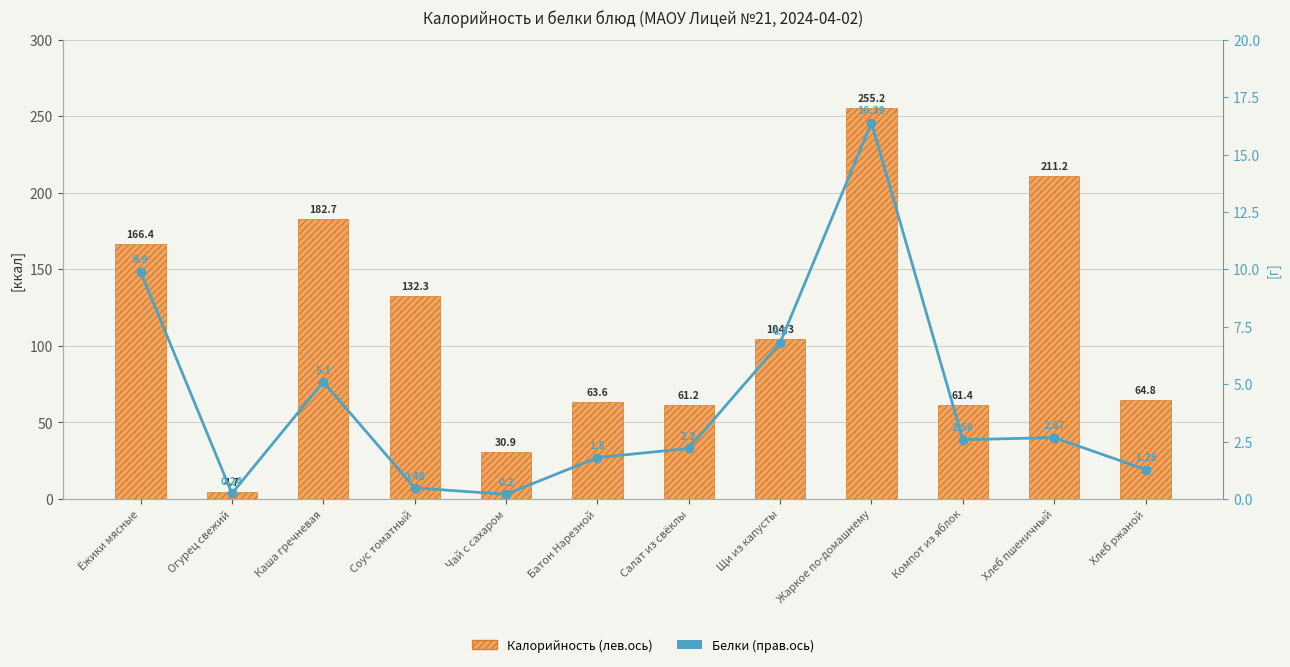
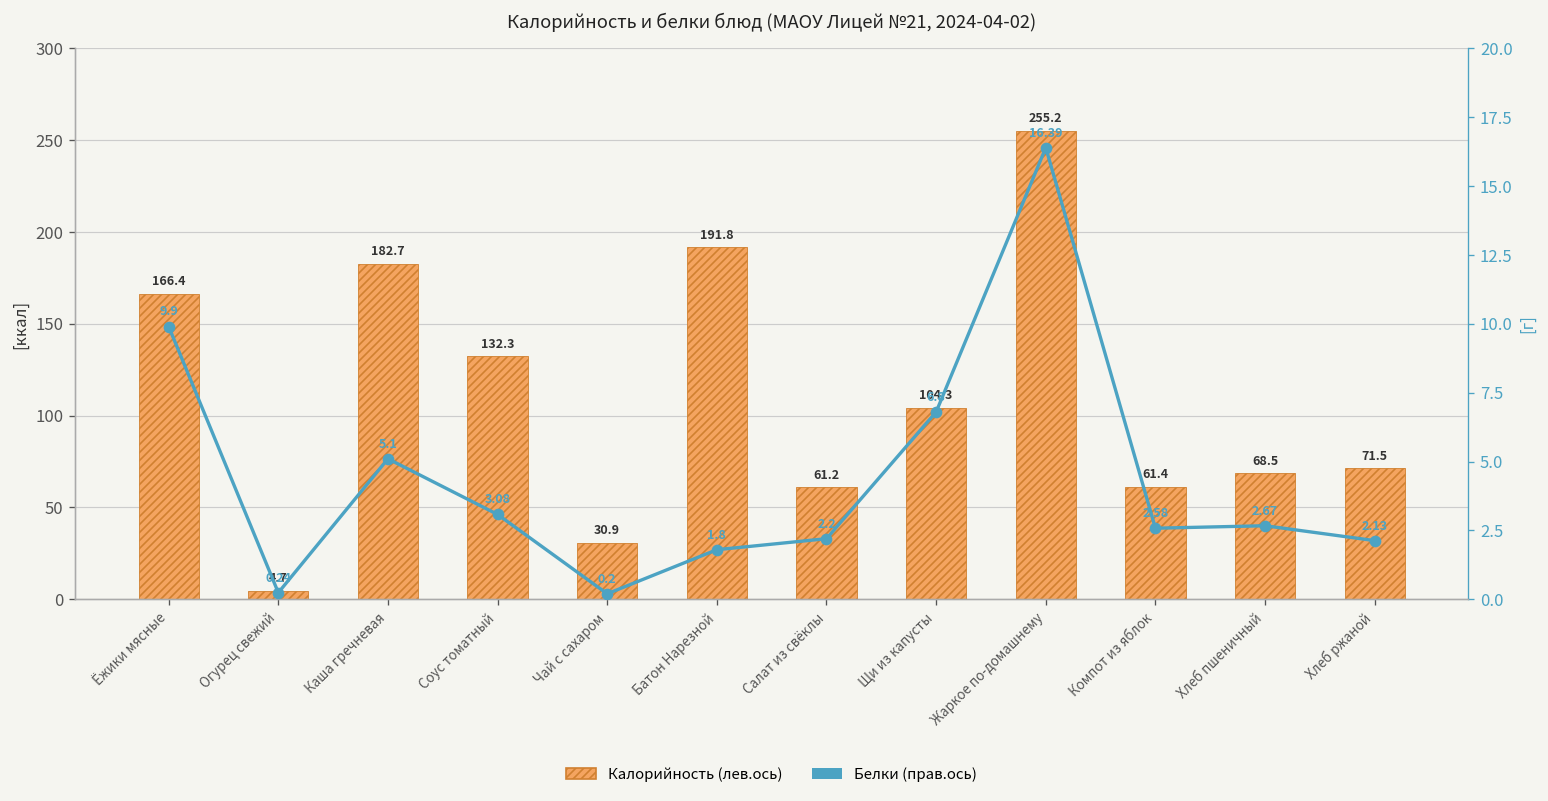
  {
    "Калорийность (лев.ось)": {
      "Ёжики мясные": 166.4,
      "Каша гречневая": 182.7,
      "Соус томатный": 132.3,
      "Чай с сахаром": 30.9,
-     "Батон Нарезной": 63.6,
+     "Батон Нарезной": 191.8,
      "Салат из свёклы": 61.2,
      "Жаркое по-домашнему": 255.2,
      "Компот из яблок": 61.4,
-     "Хлеб пшеничный": 211.2,
-     "Хлеб ржаной": 64.8
+     "Хлеб пшеничный": 68.5,
+     "Хлеб ржаной": 71.5
    },
    "Белки (прав.ось)": {
      "Ёжики мясные": 9.9,
      "Каша гречневая": 5.1,
-     "Соус томатный": 0.48,
+     "Соус томатный": 3.08,
      "Чай с сахаром": 0.2,
      "Батон Нарезной": 1.8,
      "Салат из свёклы": 2.2,
      "Жаркое по-домашнему": 16.39,
      "Компот из яблок": 2.58,
      "Хлеб пшеничный": 2.67,
-     "Хлеб ржаной": 1.28
+     "Хлеб ржаной": 2.13
    }
  }
